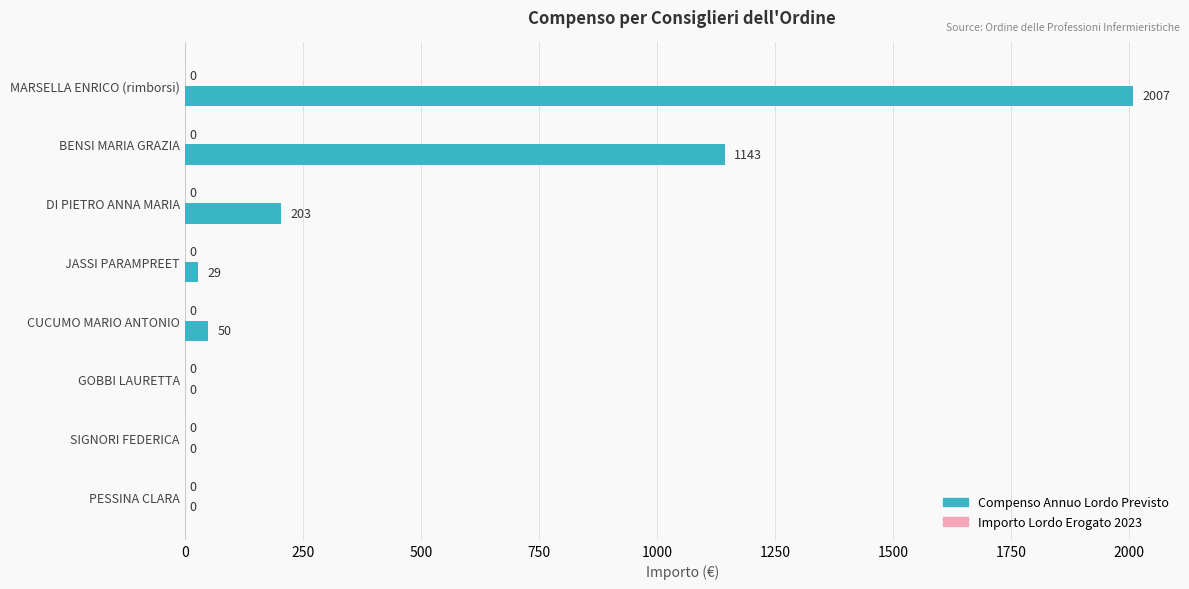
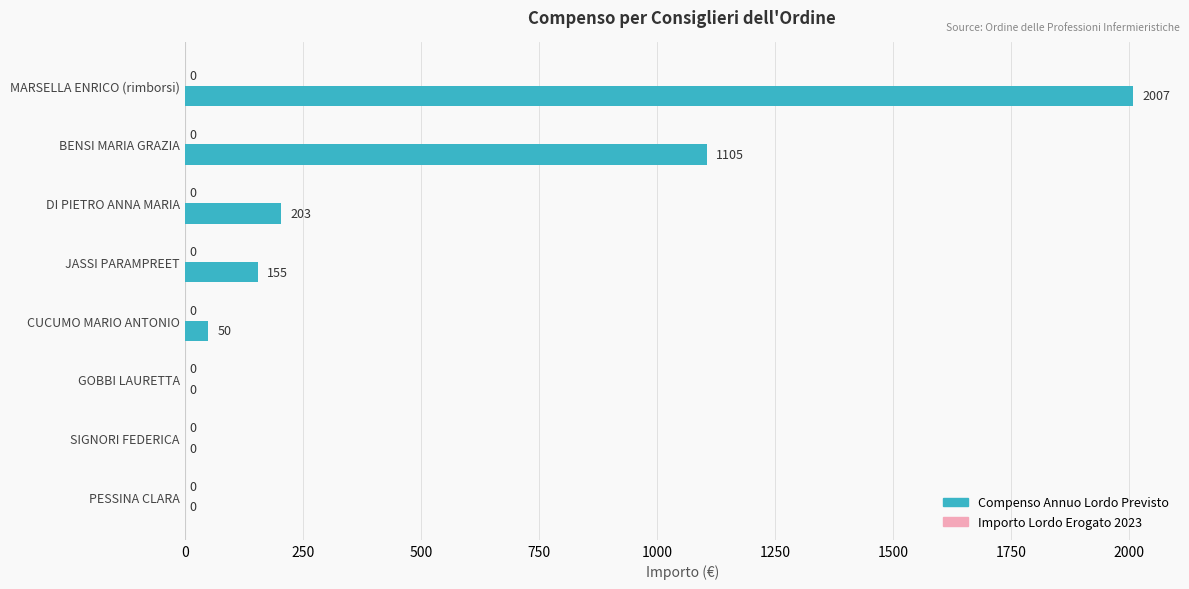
  {
    "Compenso Annuo Lordo Previsto": {
      "MARSELLA ENRICO (rimborsi)": 2007,
-     "BENSI MARIA GRAZIA": 1143,
+     "BENSI MARIA GRAZIA": 1105,
      "DI PIETRO ANNA MARIA": 203,
-     "JASSI PARAMPREET": 29,
+     "JASSI PARAMPREET": 155,
      "CUCUMO MARIO ANTONIO": 50,
      "GOBBI LAURETTA": 0,
      "SIGNORI FEDERICA": 0,
      "PESSINA CLARA": 0
    },
    "Importo Lordo Erogato 2023": {
      "MARSELLA ENRICO (rimborsi)": 0,
      "BENSI MARIA GRAZIA": 0,
      "DI PIETRO ANNA MARIA": 0,
      "JASSI PARAMPREET": 0,
      "CUCUMO MARIO ANTONIO": 0,
      "GOBBI LAURETTA": 0,
      "SIGNORI FEDERICA": 0,
      "PESSINA CLARA": 0
    }
  }
